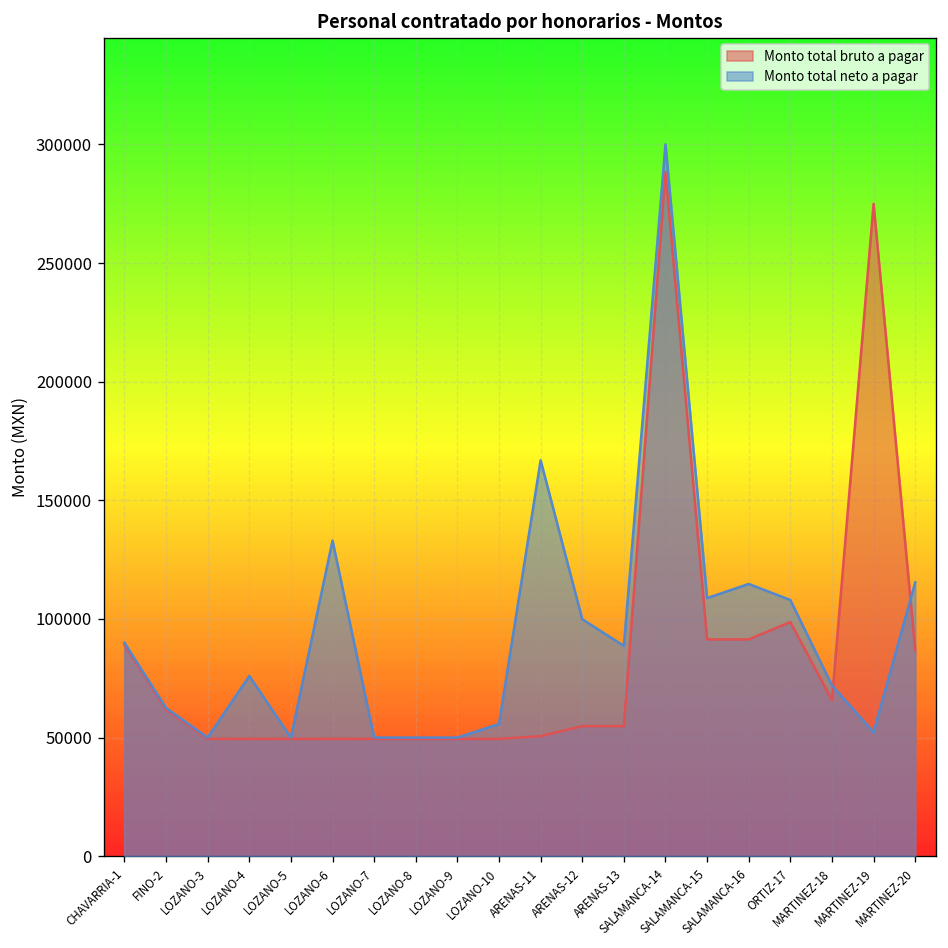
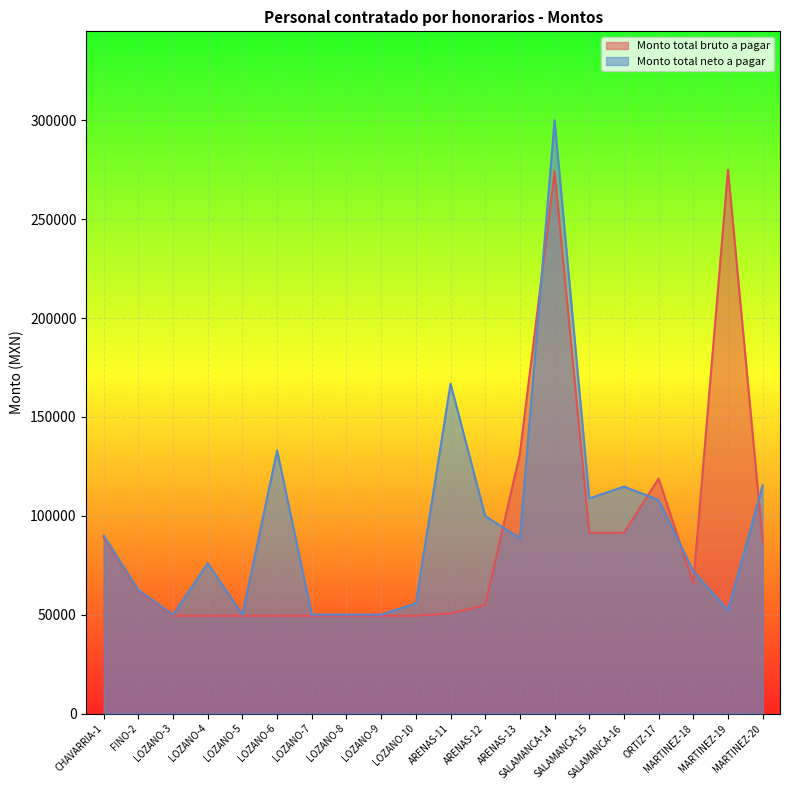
  {
    "Monto total bruto a pagar": {
      "LOZANO-4": 49000,
      "LOZANO-6": 49000,
      "LOZANO-10": 49000,
      "ARENAS-11": 51000,
      "ARENAS-12": 55000,
-     "ARENAS-13": 55000,
-     "SALAMANCA-14": 288000,
+     "ARENAS-13": 131000,
+     "SALAMANCA-14": 274000,
      "SALAMANCA-15": 91000,
      "SALAMANCA-16": 91000,
-     "ORTIZ-17": 99000,
+     "ORTIZ-17": 119000,
      "MARTINEZ-18": 66000,
      "MARTINEZ-19": 275000,
      "MARTINEZ-20": 87000
    },
    "Monto total neto a pagar": {
      "LOZANO-4": 76000,
      "LOZANO-6": 133000,
      "LOZANO-10": 56000,
      "ARENAS-11": 167000,
      "ARENAS-12": 100000,
      "ARENAS-13": 89000,
      "SALAMANCA-14": 300000,
      "SALAMANCA-15": 109000,
      "SALAMANCA-16": 115000,
      "ORTIZ-17": 108000,
      "MARTINEZ-18": 72000,
      "MARTINEZ-19": 52000,
      "MARTINEZ-20": 115000
    }
  }
